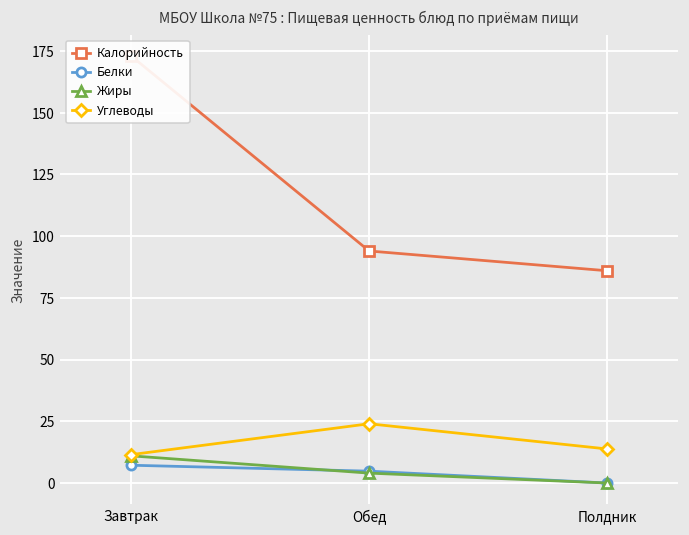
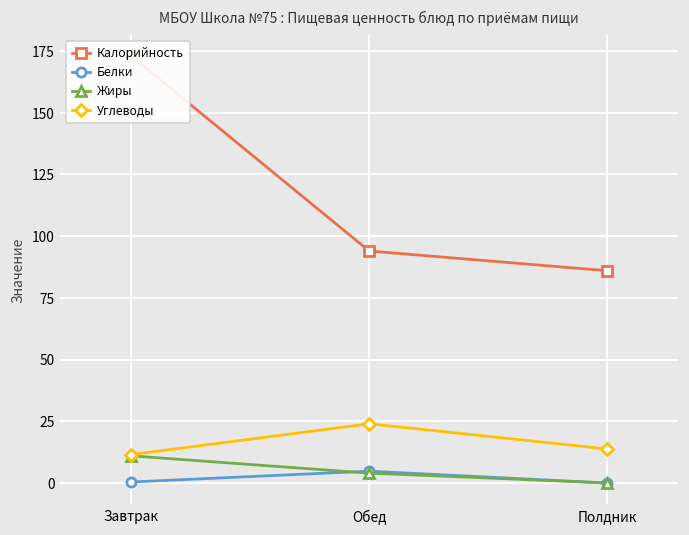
  {
    "Калорийность": {
      "Обед": 94,
      "Полдник": 86
    },
    "Белки": {
-     "Завтрак": 7
+     "Завтрак": 0
    },
    "Углеводы": {
      "Обед": 24,
      "Полдник": 14
    }
  }
